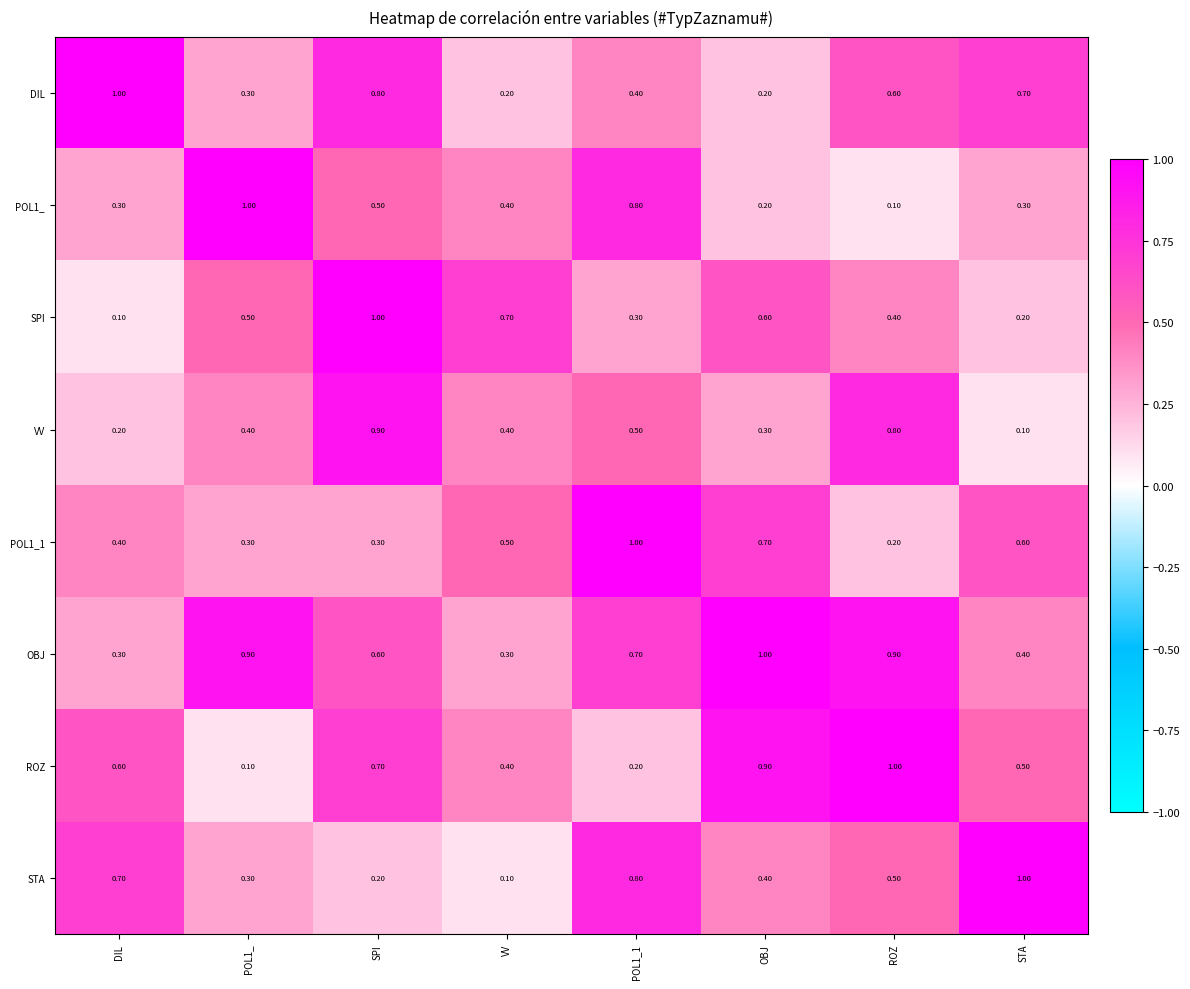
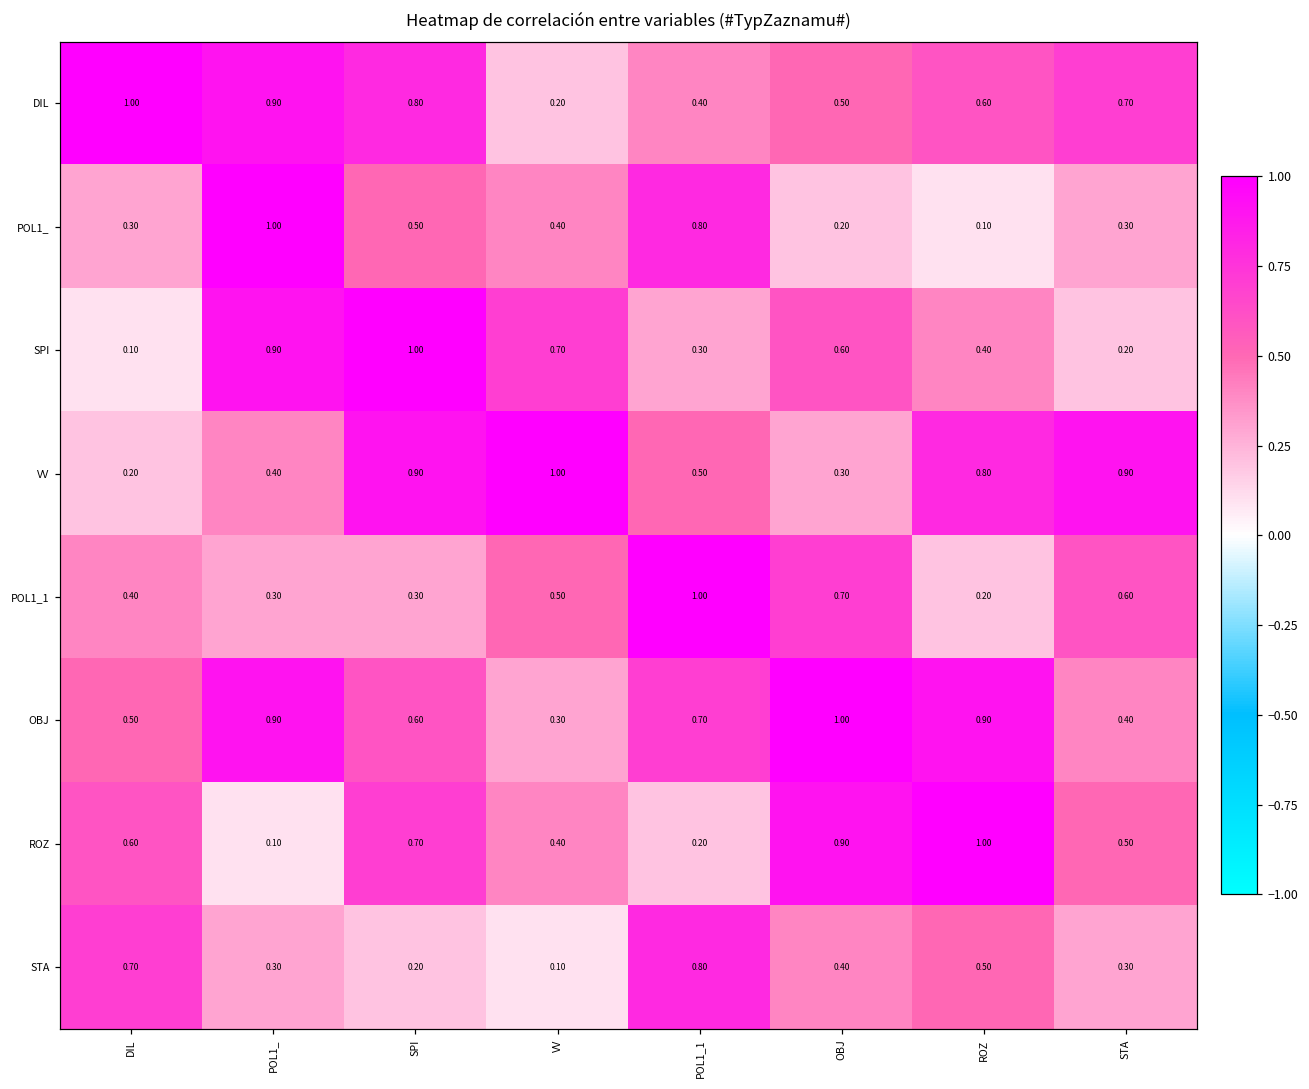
  {
    "DIL": {
      "DIL": 1.00,
-     "POL1_": 0.30,
+     "POL1_": 0.90,
      "SPI": 0.80,
      "VV": 0.20,
      "POL1_1": 0.40,
-     "OBJ": 0.20,
+     "OBJ": 0.50,
      "ROZ": 0.60,
      "STA": 0.70
    },
    "POL1_": {
      "DIL": 0.30,
      "POL1_": 1.00,
      "SPI": 0.50,
      "VV": 0.40,
      "POL1_1": 0.80,
      "OBJ": 0.20,
      "ROZ": 0.10,
      "STA": 0.30
    },
    "SPI": {
      "DIL": 0.10,
-     "POL1_": 0.50,
+     "POL1_": 0.90,
      "SPI": 1.00,
      "VV": 0.70,
      "POL1_1": 0.30,
      "OBJ": 0.60,
      "ROZ": 0.40,
      "STA": 0.20
    },
    "VV": {
      "DIL": 0.20,
      "POL1_": 0.40,
      "SPI": 0.90,
-     "VV": 0.40,
+     "VV": 1.00,
      "POL1_1": 0.50,
      "OBJ": 0.30,
      "ROZ": 0.80,
-     "STA": 0.10
+     "STA": 0.90
    },
    "POL1_1": {
      "DIL": 0.40,
      "POL1_": 0.30,
      "SPI": 0.30,
      "VV": 0.50,
      "POL1_1": 1.00,
      "OBJ": 0.70,
      "ROZ": 0.20,
      "STA": 0.60
    },
    "OBJ": {
-     "DIL": 0.30,
+     "DIL": 0.50,
      "POL1_": 0.90,
      "SPI": 0.60,
      "VV": 0.30,
      "POL1_1": 0.70,
      "OBJ": 1.00,
      "ROZ": 0.90,
      "STA": 0.40
    },
    "ROZ": {
      "DIL": 0.60,
      "POL1_": 0.10,
      "SPI": 0.70,
      "VV": 0.40,
      "POL1_1": 0.20,
      "OBJ": 0.90,
      "ROZ": 1.00,
      "STA": 0.50
    },
    "STA": {
      "DIL": 0.70,
      "POL1_": 0.30,
      "SPI": 0.20,
      "VV": 0.10,
      "POL1_1": 0.80,
      "OBJ": 0.40,
      "ROZ": 0.50,
-     "STA": 1.00
+     "STA": 0.30
    }
  }
